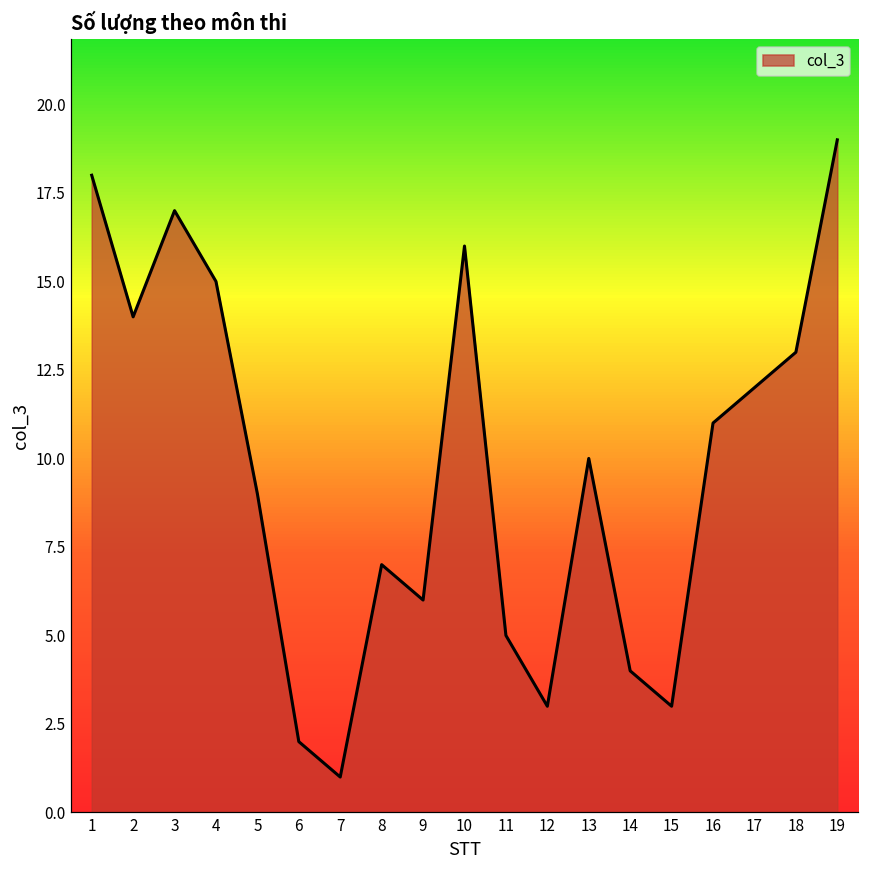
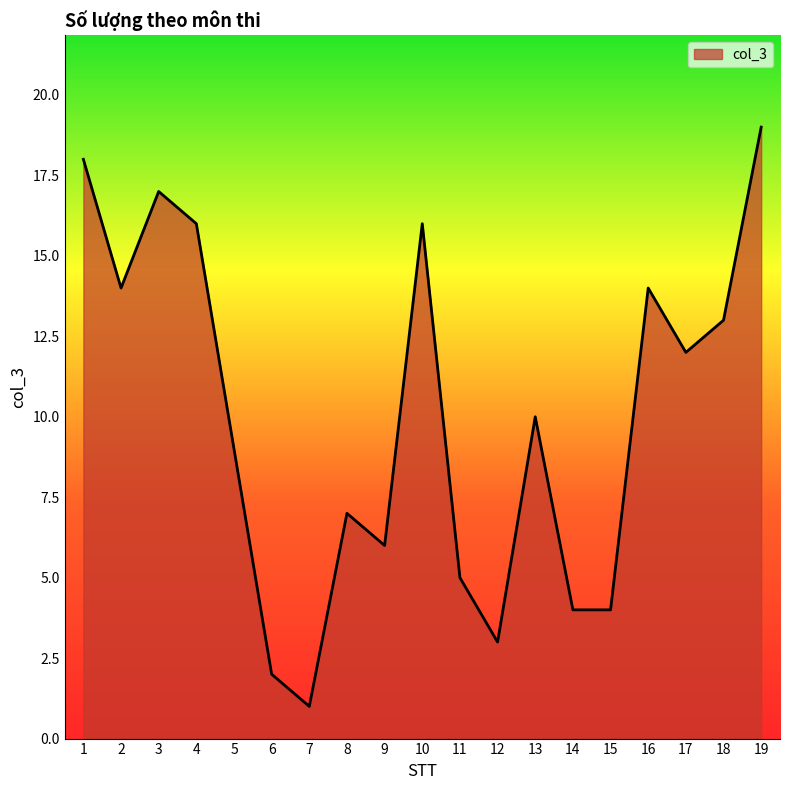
  {
    "1": 18,
    "2": 14,
    "3": 17,
-   "4": 15,
+   "4": 16,
    "5": 9,
    "6": 2,
    "7": 1,
    "8": 7,
    "9": 6,
    "10": 16,
    "11": 5,
    "12": 3,
    "13": 10,
    "14": 4,
-   "15": 3,
-   "16": 11,
+   "15": 4,
+   "16": 14,
    "17": 12,
    "18": 13,
    "19": 19
  }
